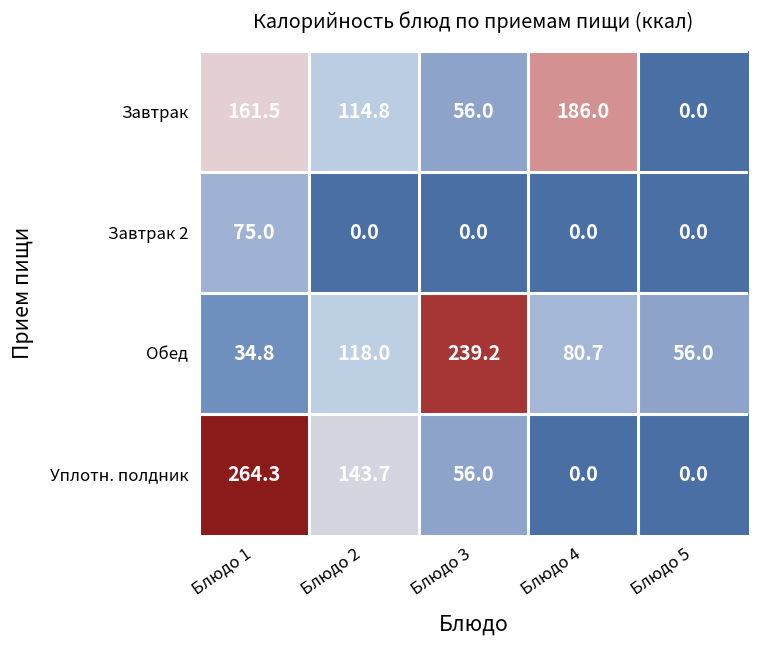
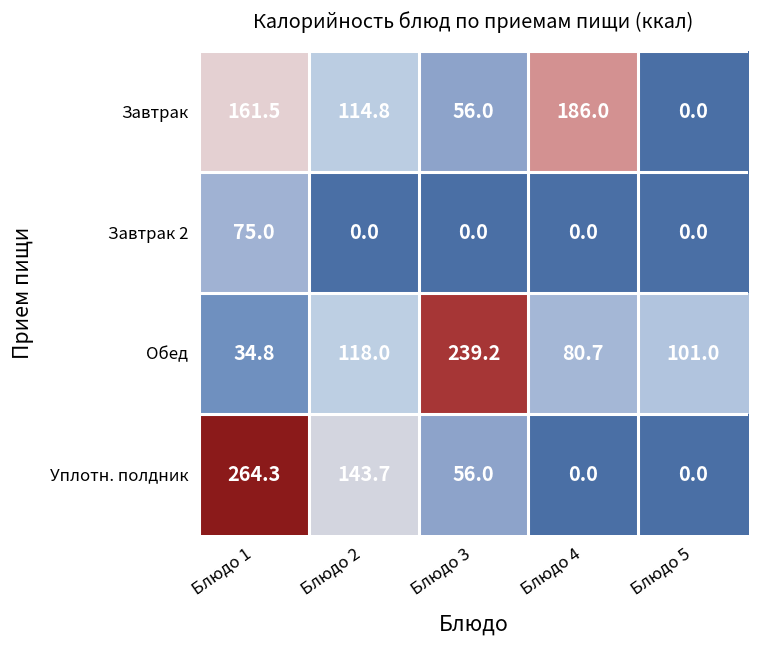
  {
    "Завтрак": {
      "Блюдо 2": 114.8,
      "Блюдо 3": 56.0,
      "Блюдо 4": 186.0,
      "Блюдо 5": 0.0
    },
    "Завтрак 2": {
      "Блюдо 1": 75.0,
      "Блюдо 2": 0.0,
      "Блюдо 3": 0.0,
      "Блюдо 4": 0.0,
      "Блюдо 5": 0.0
    },
    "Обед": {
      "Блюдо 1": 34.8,
      "Блюдо 2": 118.0,
      "Блюдо 3": 239.2,
      "Блюдо 4": 80.7,
-     "Блюдо 5": 56.0
+     "Блюдо 5": 101.0
    },
    "Уплотн. полдник": {
      "Блюдо 1": 264.3,
      "Блюдо 3": 56.0,
      "Блюдо 4": 0.0,
      "Блюдо 5": 0.0
    }
  }
